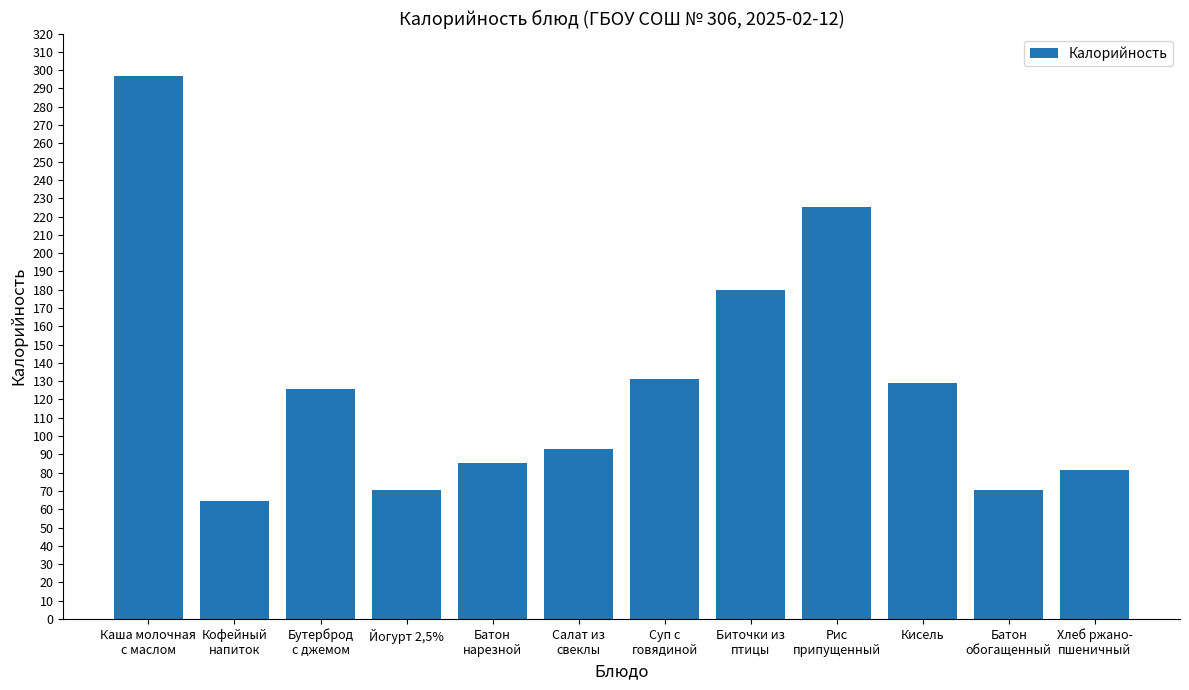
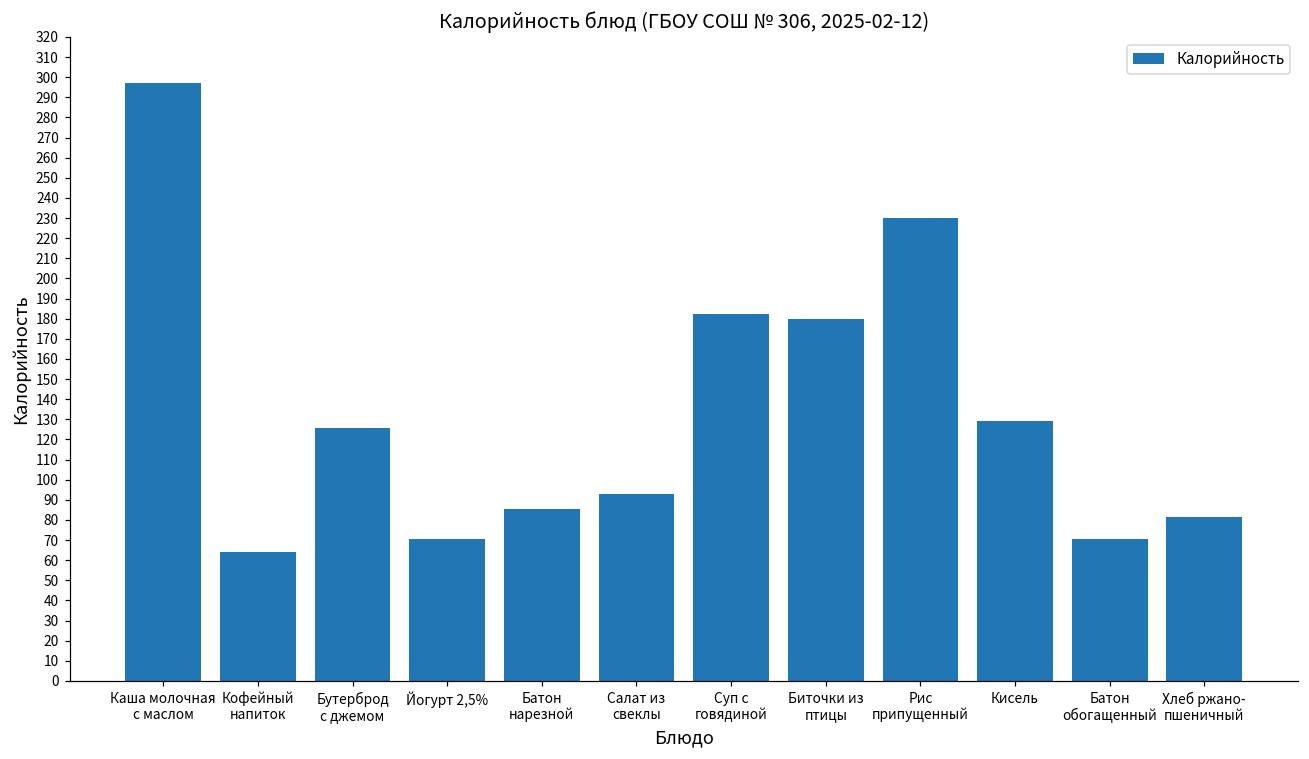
  {
    "Каша молочная с маслом": 297,
    "Кофейный напиток": 64,
    "Бутерброд с джемом": 126,
    "Йогурт 2,5%": 71,
    "Батон нарезной": 85,
    "Салат из свеклы": 93,
-   "Суп с говядиной": 131,
+   "Суп с говядиной": 182,
    "Биточки из птицы": 180,
-   "Рис припущенный": 225,
+   "Рис припущенный": 230,
    "Кисель": 129,
    "Батон обогащенный": 70,
    "Хлеб ржано- пшеничный": 82
  }
